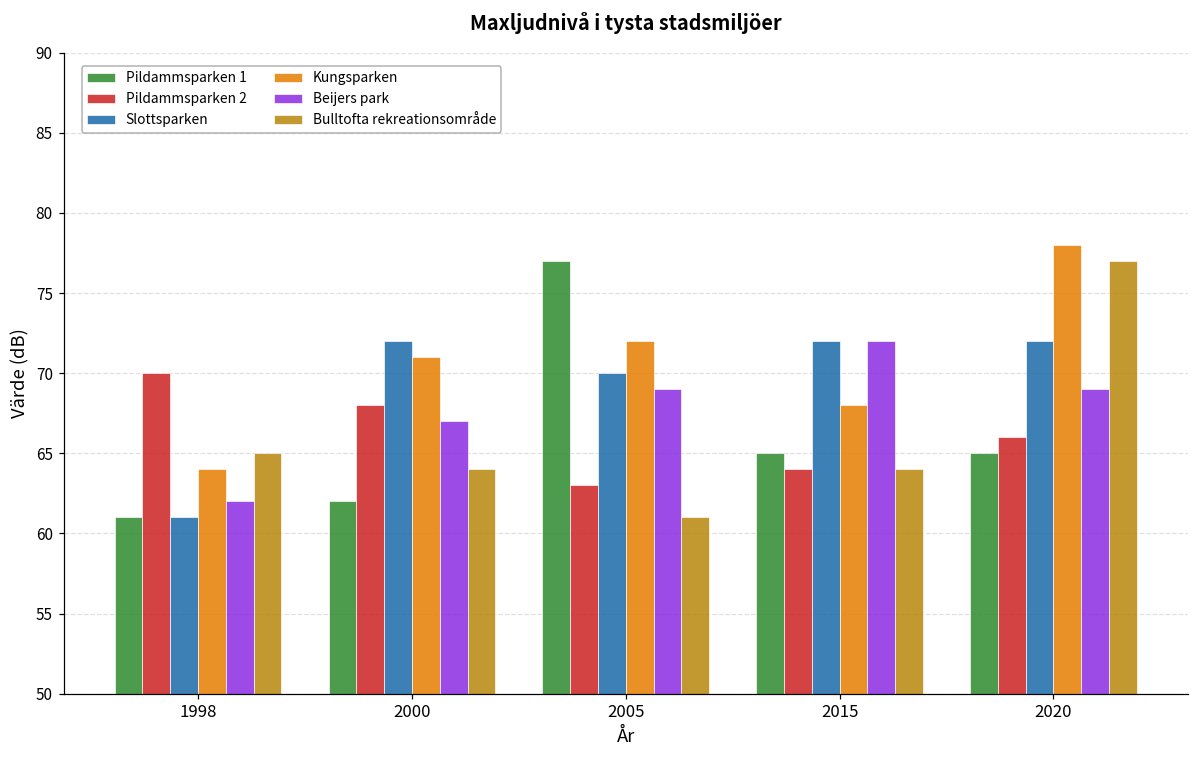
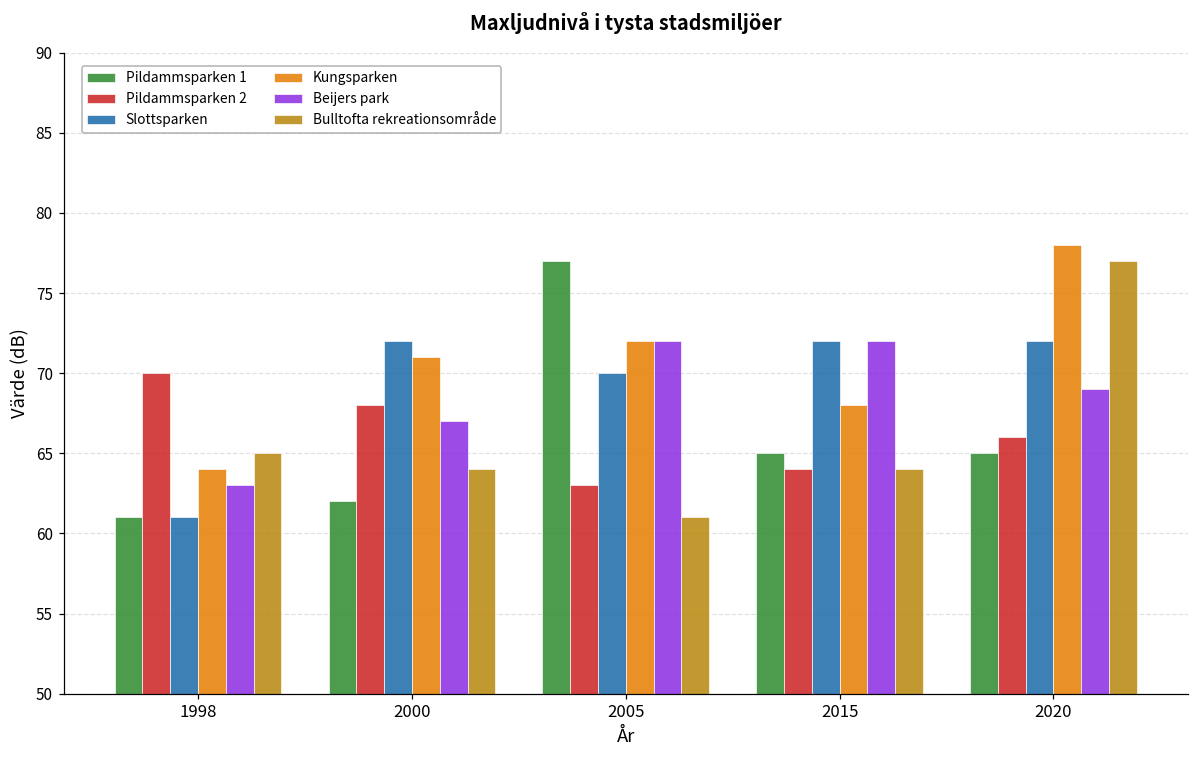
  {
    "Pildammsparken 1": {
      "1998": 61,
      "2000": 62,
      "2005": 77,
      "2015": 65,
      "2020": 65
    },
    "Pildammsparken 2": {
      "1998": 70,
      "2000": 68,
      "2005": 63,
      "2015": 64,
      "2020": 66
    },
    "Slottsparken": {
      "1998": 61,
      "2000": 72,
      "2005": 70,
      "2015": 72,
      "2020": 72
    },
    "Beijers park": {
-     "1998": 62,
+     "1998": 63,
      "2000": 67,
-     "2005": 69,
+     "2005": 72,
      "2015": 72,
      "2020": 69
    }
  }
